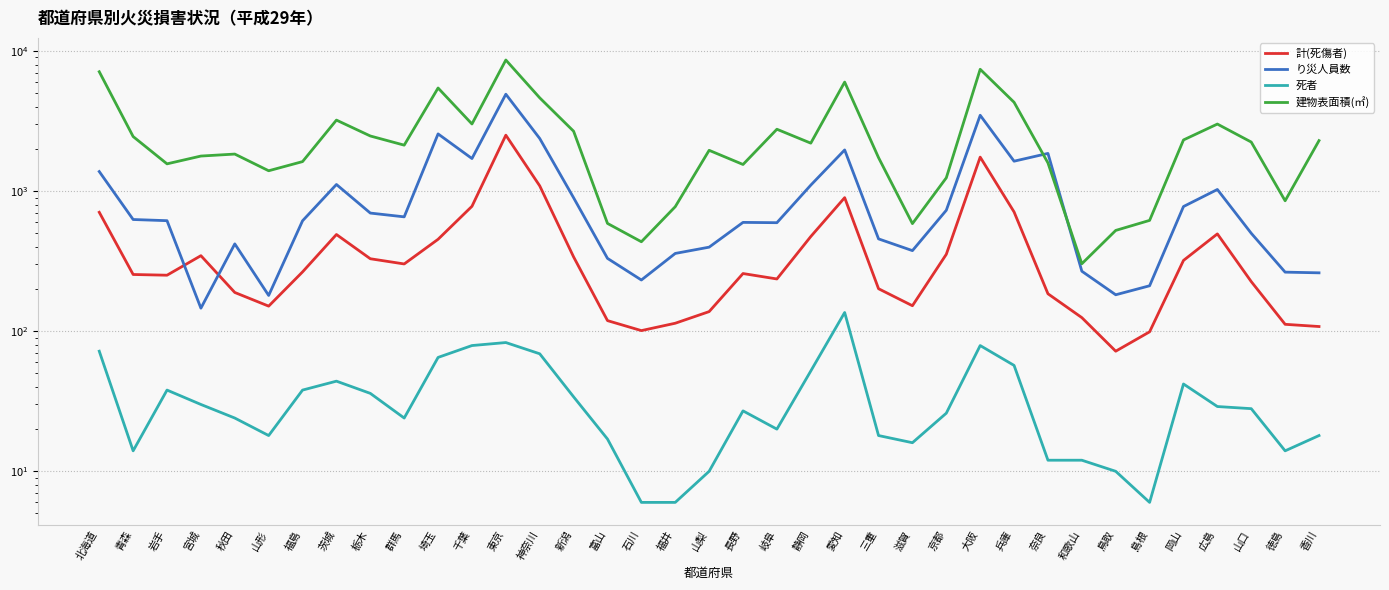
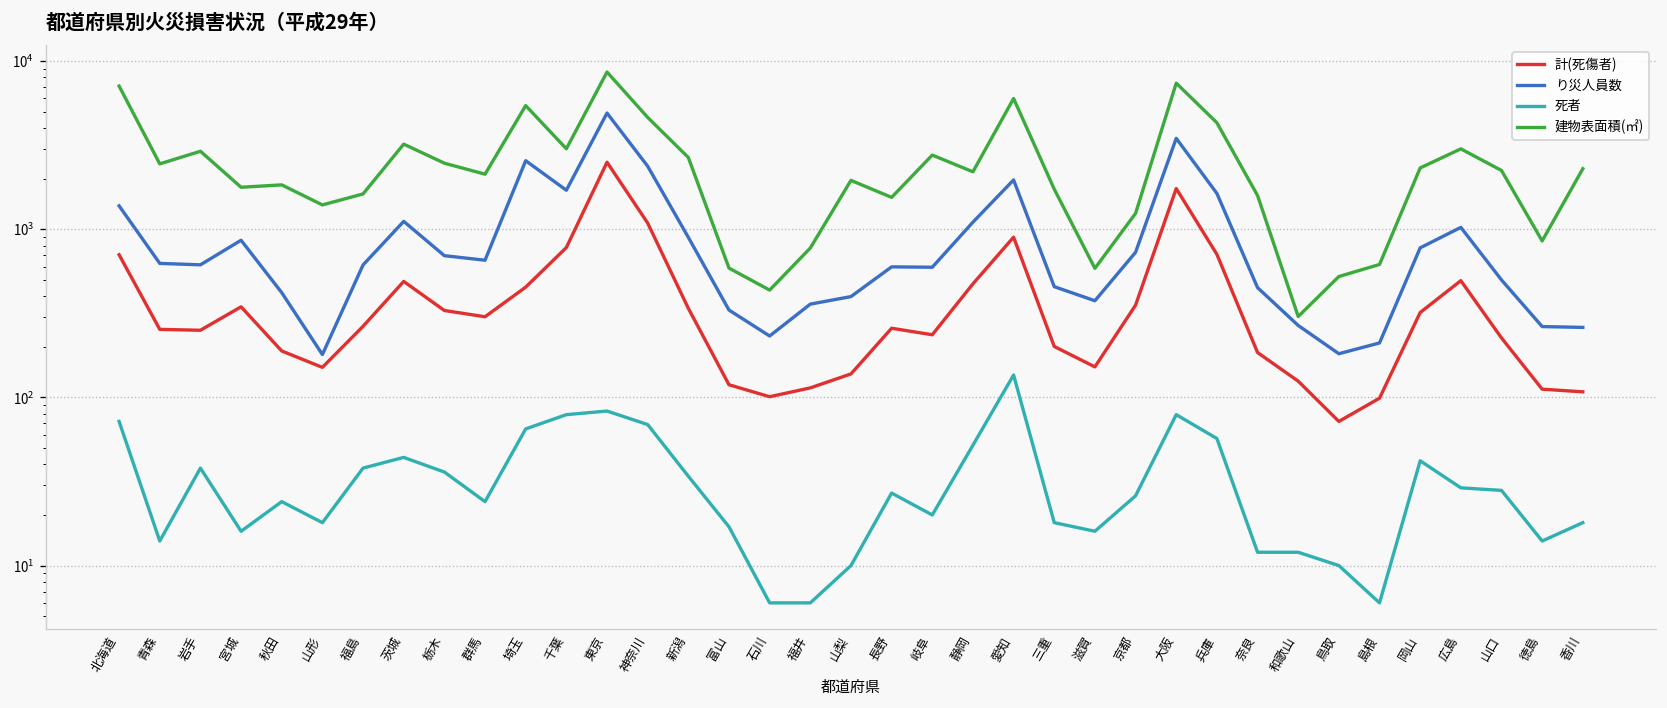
  {
    "計(死傷者)": {
      "北海道": 700,
      "青森": 250,
      "岩手": 250,
      "宮城": 350,
      "秋田": 190,
      "山形": 150,
      "福島": 270,
      "茨城": 490,
      "栃木": 330,
      "群馬": 300,
      "埼玉": 450,
      "千葉": 800,
      "東京": 2500,
      "神奈川": 1100,
      "新潟": 340,
      "富山": 120,
      "石川": 100,
      "福井": 110,
      "山梨": 140,
      "長野": 260,
      "岐阜": 240,
      "静岡": 470,
      "愛知": 900,
      "三重": 200,
      "滋賀": 150,
      "京都": 350,
      "大阪": 1700,
      "兵庫": 700,
      "奈良": 190,
      "和歌山": 130,
      "鳥取": 70,
      "島根": 100,
      "岡山": 320,
      "広島": 500,
      "山口": 230,
      "徳島": 110,
      "香川": 110
    },
    "り災人員数": {
      "北海道": 1400,
      "青森": 600,
      "岩手": 600,
-     "宮城": 150,
+     "宮城": 900,
      "秋田": 420,
      "山形": 180,
      "福島": 600,
      "茨城": 1100,
      "栃木": 700,
      "群馬": 700,
      "埼玉": 2600,
      "千葉": 1700,
      "東京": 4900,
      "神奈川": 2400,
      "新潟": 900,
      "富山": 330,
      "石川": 230,
      "福井": 360,
      "山梨": 400,
      "長野": 600,
      "岐阜": 600,
      "静岡": 1100,
      "愛知": 2000,
      "三重": 460,
      "滋賀": 380,
      "京都": 700,
      "大阪": 3500,
      "兵庫": 1600,
-     "奈良": 1900,
+     "奈良": 450,
      "和歌山": 270,
      "鳥取": 180,
      "島根": 210,
      "岡山": 800,
      "広島": 1000,
      "山口": 500,
      "徳島": 260,
      "香川": 260
    },
    "死者": {
      "北海道": 70,
      "青森": 14,
      "岩手": 38,
-     "宮城": 30,
+     "宮城": 16,
      "秋田": 24,
      "山形": 18,
      "福島": 38,
      "茨城": 44,
      "栃木": 36,
      "群馬": 24,
      "埼玉": 70,
      "千葉": 80,
      "東京": 80,
      "神奈川": 70,
      "新潟": 34,
      "富山": 17,
      "石川": 6,
      "福井": 6,
      "山梨": 10,
      "長野": 27,
      "岐阜": 20,
      "静岡": 52,
      "愛知": 140,
      "三重": 18,
      "滋賀": 16,
      "京都": 26,
      "大阪": 80,
      "兵庫": 57,
      "奈良": 12,
      "和歌山": 12,
      "鳥取": 10,
      "島根": 6,
      "岡山": 42,
      "広島": 29,
      "山口": 28,
      "徳島": 14,
      "香川": 18
    },
    "建物表面積(㎡)": {
      "北海道": 7000,
      "青森": 2500,
-     "岩手": 1600,
+     "岩手": 2900,
      "宮城": 1800,
      "秋田": 1800,
      "山形": 1400,
      "福島": 1600,
      "茨城": 3200,
      "栃木": 2500,
      "群馬": 2100,
      "埼玉": 5400,
      "千葉": 3000,
      "東京": 9000,
      "神奈川": 4600,
      "新潟": 2700,
      "富山": 590,
      "石川": 440,
      "福井": 800,
      "山梨": 2000,
      "長野": 1500,
      "岐阜": 2800,
      "静岡": 2200,
      "愛知": 6000,
      "三重": 1700,
      "滋賀": 590,
      "京都": 1200,
      "大阪": 7000,
      "兵庫": 4300,
      "奈良": 1600,
      "和歌山": 300,
      "鳥取": 520,
      "島根": 600,
      "岡山": 2300,
      "広島": 3000,
      "山口": 2200,
      "徳島": 900,
      "香川": 2300
    }
  }
